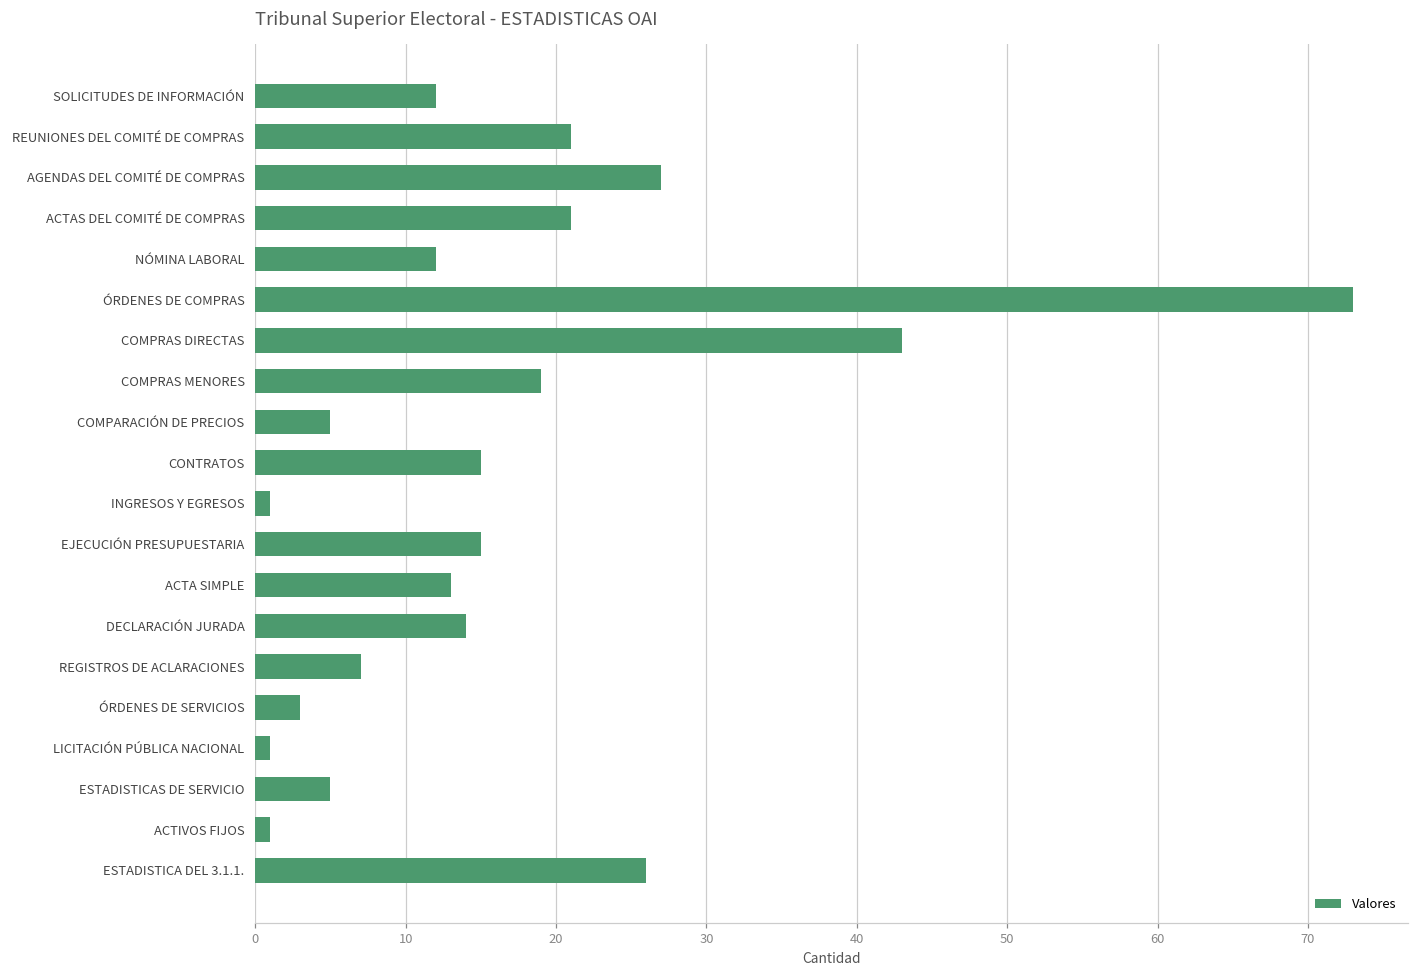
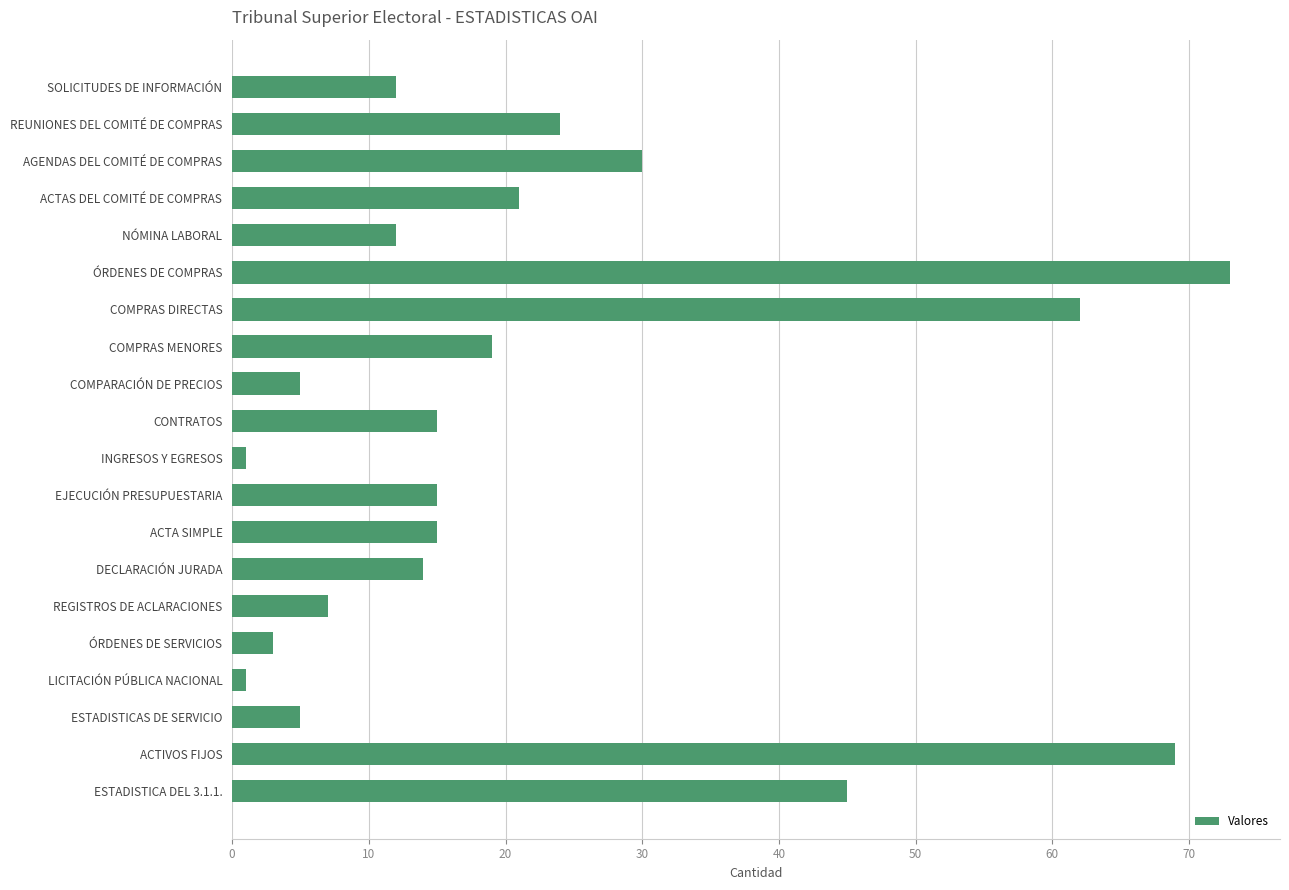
  {
    "SOLICITUDES DE INFORMACIÓN": 12,
-   "REUNIONES DEL COMITÉ DE COMPRAS": 21,
-   "AGENDAS DEL COMITÉ DE COMPRAS": 27,
+   "REUNIONES DEL COMITÉ DE COMPRAS": 24,
+   "AGENDAS DEL COMITÉ DE COMPRAS": 30,
    "ACTAS DEL COMITÉ DE COMPRAS": 21,
    "NÓMINA LABORAL": 12,
    "ÓRDENES DE COMPRAS": 73,
-   "COMPRAS DIRECTAS": 43,
+   "COMPRAS DIRECTAS": 62,
    "COMPRAS MENORES": 19,
    "COMPARACIÓN DE PRECIOS": 5,
    "CONTRATOS": 15,
    "INGRESOS Y EGRESOS": 1,
    "EJECUCIÓN PRESUPUESTARIA": 15,
-   "ACTA SIMPLE": 13,
+   "ACTA SIMPLE": 15,
    "DECLARACIÓN JURADA": 14,
    "REGISTROS DE ACLARACIONES": 7,
    "ÓRDENES DE SERVICIOS": 3,
    "LICITACIÓN PÚBLICA NACIONAL": 1,
    "ESTADISTICAS DE SERVICIO": 5,
-   "ACTIVOS FIJOS": 1,
-   "ESTADISTICA DEL 3.1.1.": 26
+   "ACTIVOS FIJOS": 69,
+   "ESTADISTICA DEL 3.1.1.": 45
  }
